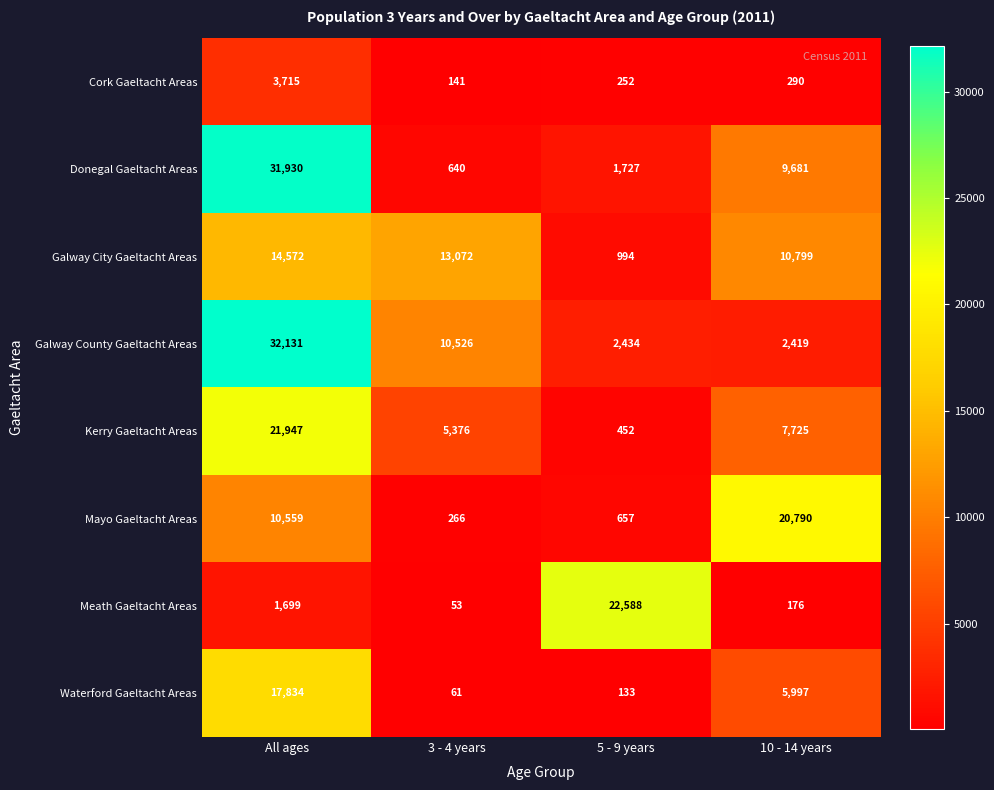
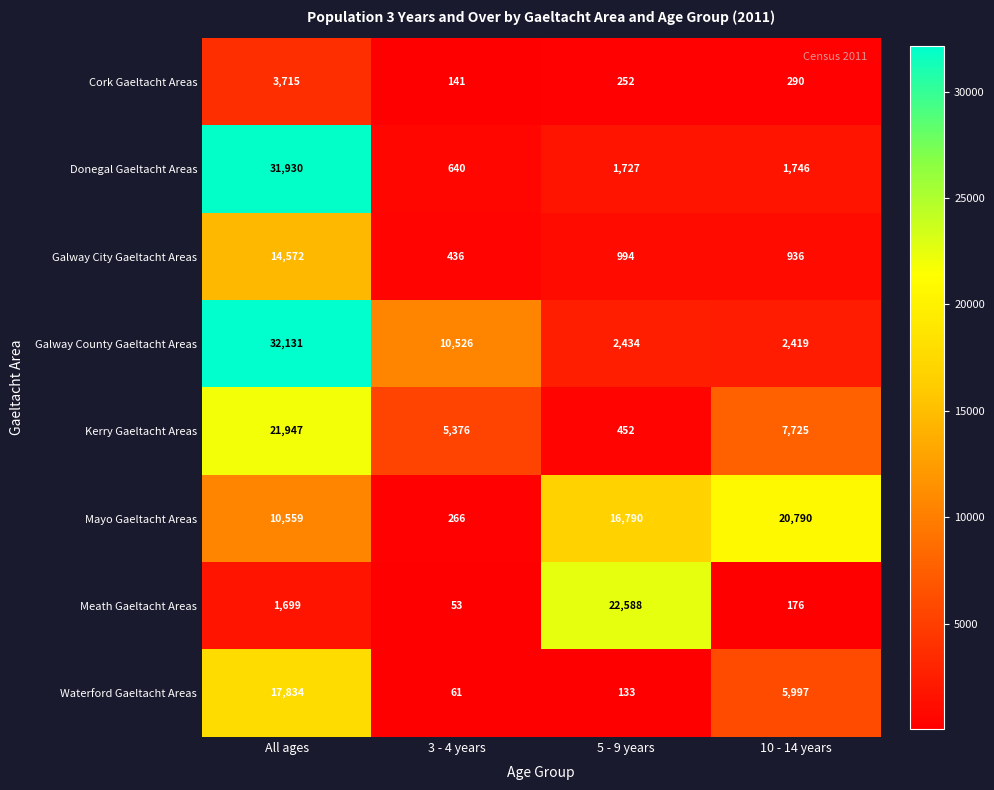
  {
    "Cork Gaeltacht Areas": {
      "All ages": "3,715",
      "3 - 4 years": "141",
      "5 - 9 years": "252"
    },
    "Donegal Gaeltacht Areas": {
      "All ages": "31,930",
      "3 - 4 years": "640",
      "5 - 9 years": "1,727",
-     "10 - 14 years": "9,681"
+     "10 - 14 years": "1,746"
    },
    "Galway City Gaeltacht Areas": {
      "All ages": "14,572",
-     "3 - 4 years": "13,072",
+     "3 - 4 years": "436",
      "5 - 9 years": "994",
-     "10 - 14 years": "10,799"
+     "10 - 14 years": "936"
    },
    "Galway County Gaeltacht Areas": {
      "All ages": "32,131",
      "3 - 4 years": "10,526",
      "5 - 9 years": "2,434",
      "10 - 14 years": "2,419"
    },
    "Kerry Gaeltacht Areas": {
      "All ages": "21,947",
      "3 - 4 years": "5,376",
      "5 - 9 years": "452",
      "10 - 14 years": "7,725"
    },
    "Mayo Gaeltacht Areas": {
      "All ages": "10,559",
      "3 - 4 years": "266",
-     "5 - 9 years": "657",
+     "5 - 9 years": "16,790",
      "10 - 14 years": "20,790"
    },
    "Meath Gaeltacht Areas": {
      "All ages": "1,699",
      "3 - 4 years": "53",
      "5 - 9 years": "22,588",
      "10 - 14 years": "176"
    },
    "Waterford Gaeltacht Areas": {
      "All ages": "17,834",
      "3 - 4 years": "61",
      "5 - 9 years": "133",
      "10 - 14 years": "5,997"
    }
  }
